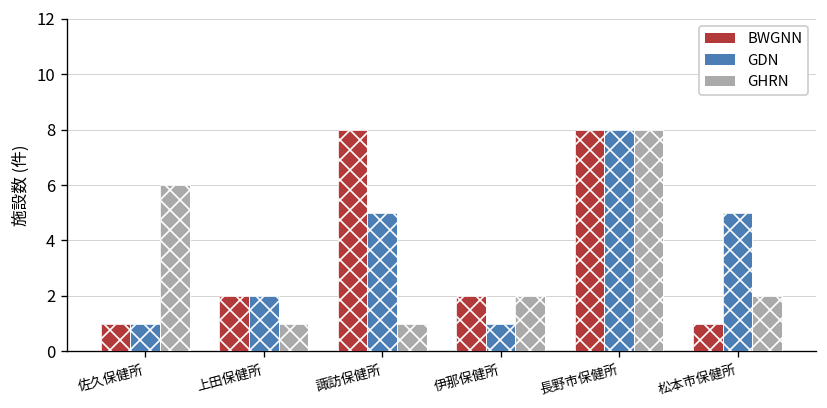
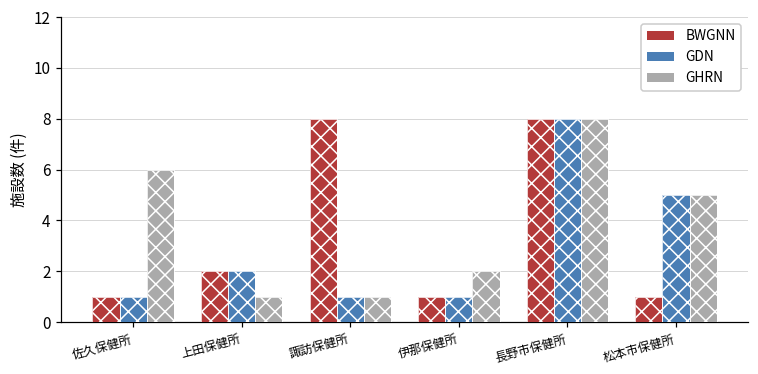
  {
    "BWGNN": {
      "佐久保健所": 1,
      "上田保健所": 2,
      "諏訪保健所": 8,
-     "伊那保健所": 2,
+     "伊那保健所": 1,
      "長野市保健所": 8,
      "松本市保健所": 1
    },
    "GDN": {
      "佐久保健所": 1,
      "上田保健所": 2,
-     "諏訪保健所": 5,
+     "諏訪保健所": 1,
      "伊那保健所": 1,
      "長野市保健所": 8,
      "松本市保健所": 5
    },
    "GHRN": {
      "佐久保健所": 6,
      "上田保健所": 1,
      "諏訪保健所": 1,
      "伊那保健所": 2,
      "長野市保健所": 8,
-     "松本市保健所": 2
+     "松本市保健所": 5
    }
  }
